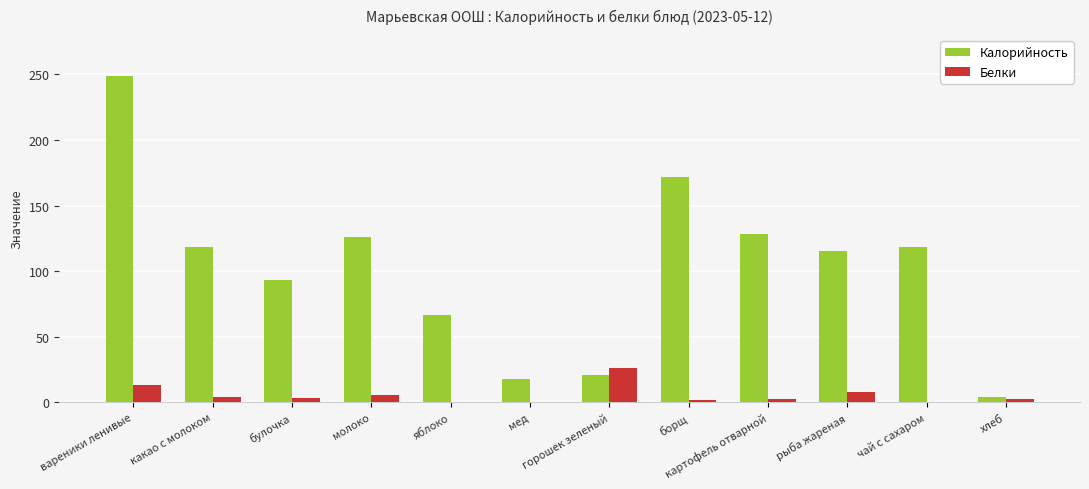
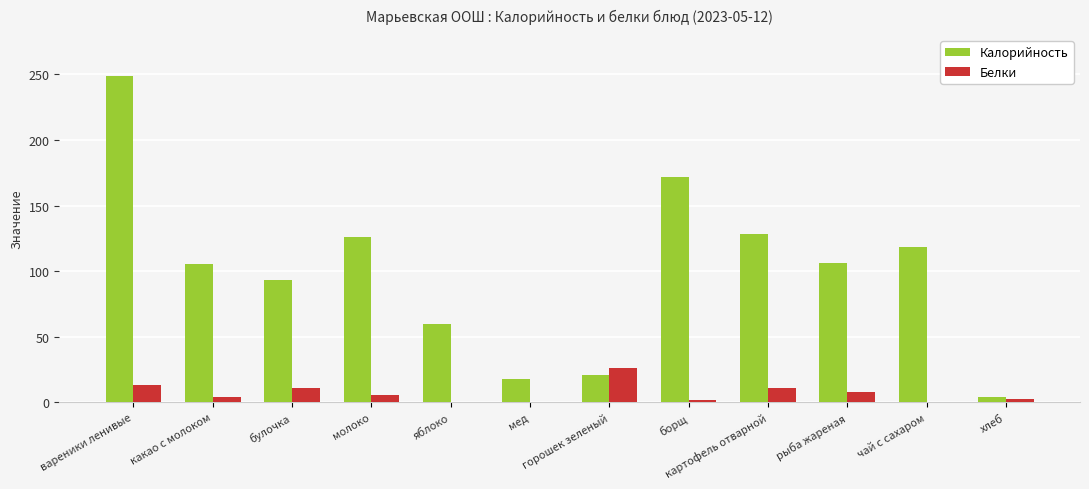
  {
    "Калорийность": {
      "вареники ленивые": 249,
-     "какао с молоком": 119,
+     "какао с молоком": 105,
      "булочка": 94,
      "молоко": 126,
-     "яблоко": 67,
+     "яблоко": 60,
      "мед": 18,
      "горошек зеленый": 21,
      "борщ": 172,
      "картофель отварной": 128,
-     "рыба жареная": 116,
+     "рыба жареная": 106,
      "чай с сахаром": 118,
      "хлеб": 4
    },
    "Белки": {
      "вареники ленивые": 13,
      "какао с молоком": 4,
-     "булочка": 3,
+     "булочка": 11,
      "молоко": 6,
      "мед": 0,
      "горошек зеленый": 26,
-     "картофель отварной": 2,
+     "картофель отварной": 11,
      "рыба жареная": 8,
      "хлеб": 2
    }
  }
